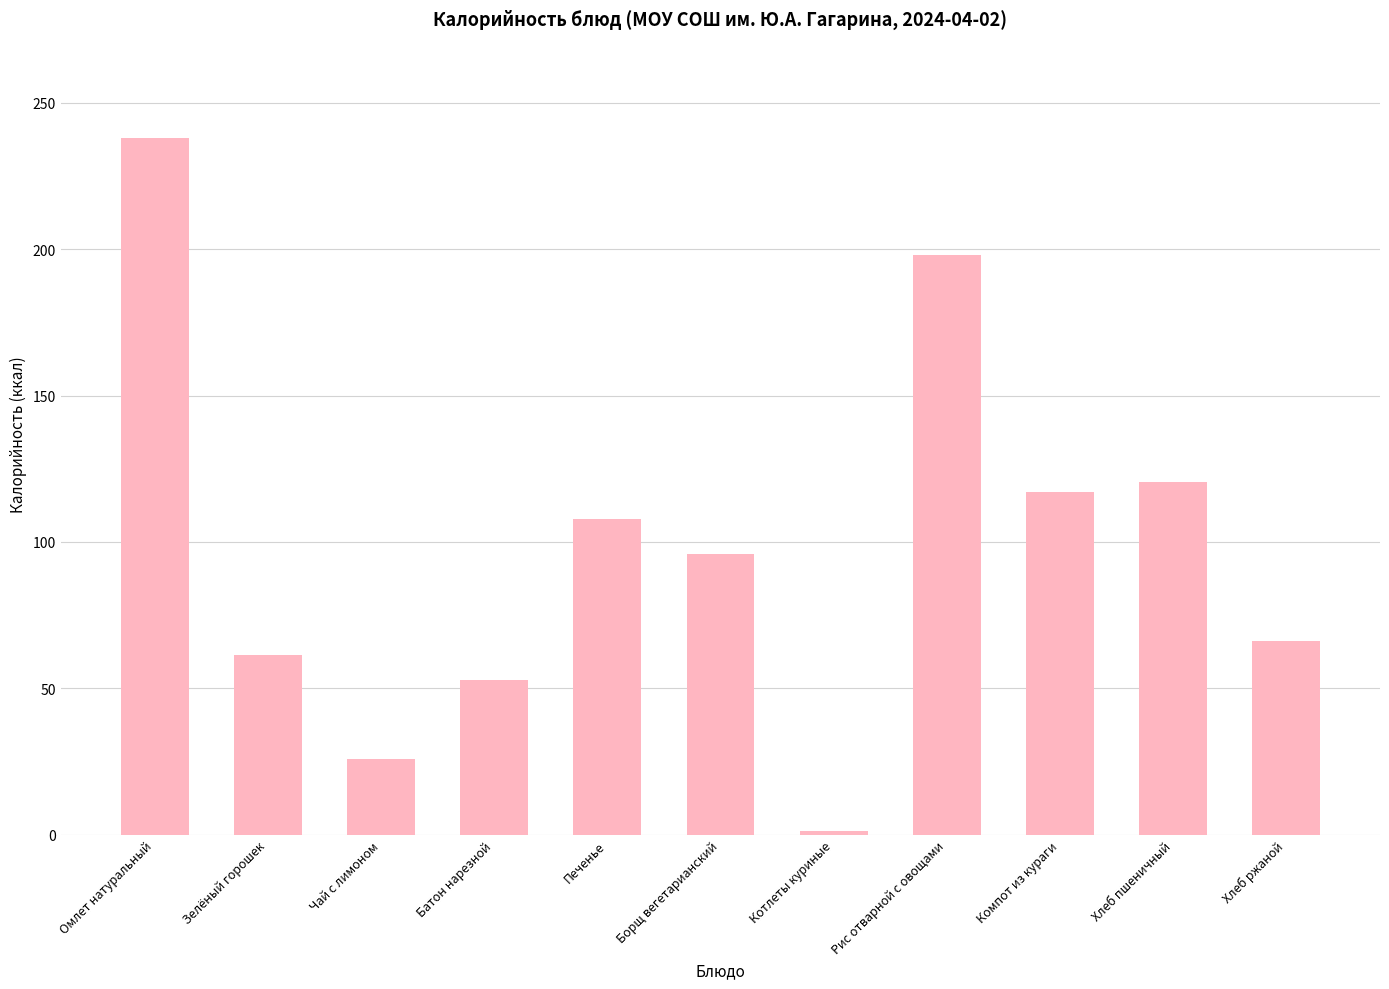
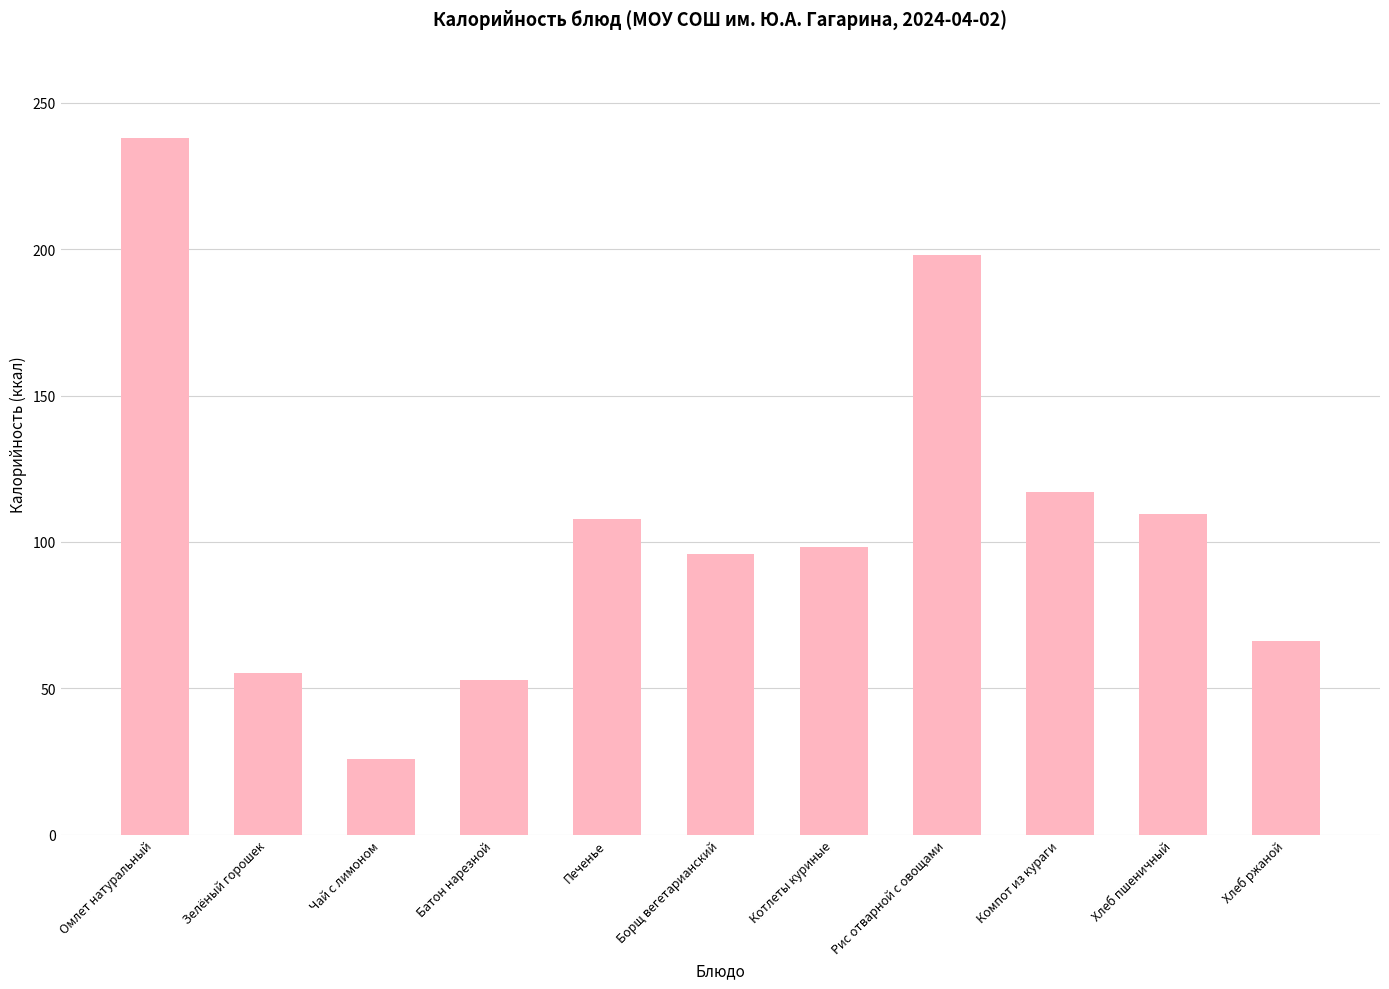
  {
    "Омлет натуральный": 238,
-   "Зелёный горошек": 62,
+   "Зелёный горошек": 55,
    "Чай с лимоном": 26,
    "Батон нарезной": 53,
    "Печенье": 108,
    "Борщ вегетарианский": 96,
-   "Котлеты куриные": 1,
+   "Котлеты куриные": 98,
    "Рис отварной с овощами": 198,
    "Компот из кураги": 117,
-   "Хлеб пшеничный": 120,
+   "Хлеб пшеничный": 110,
    "Хлеб ржаной": 66
  }
